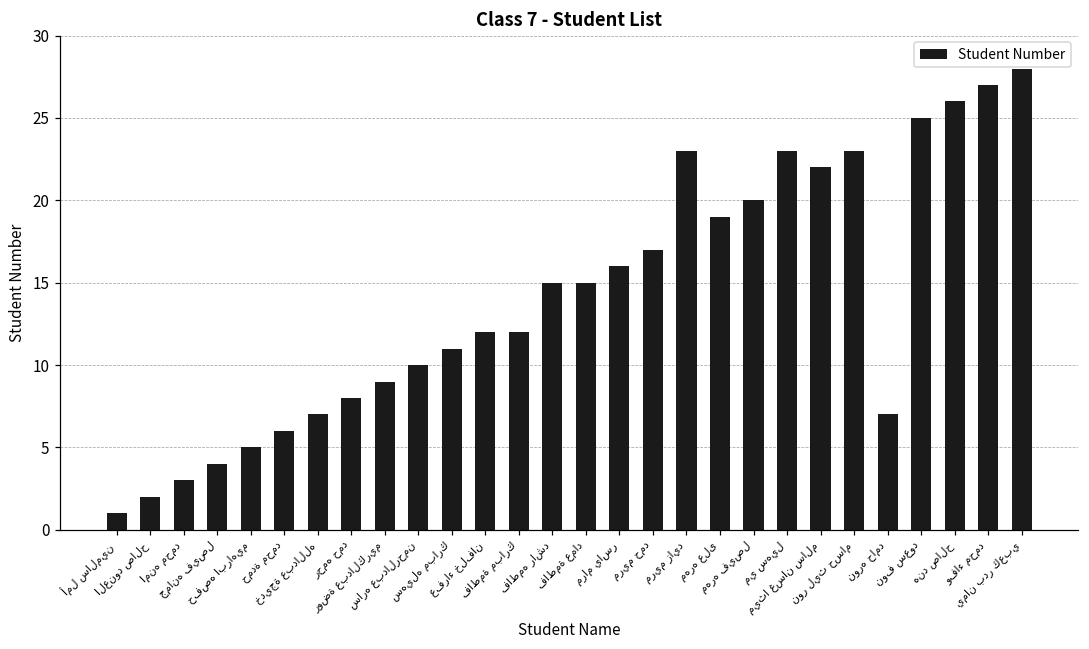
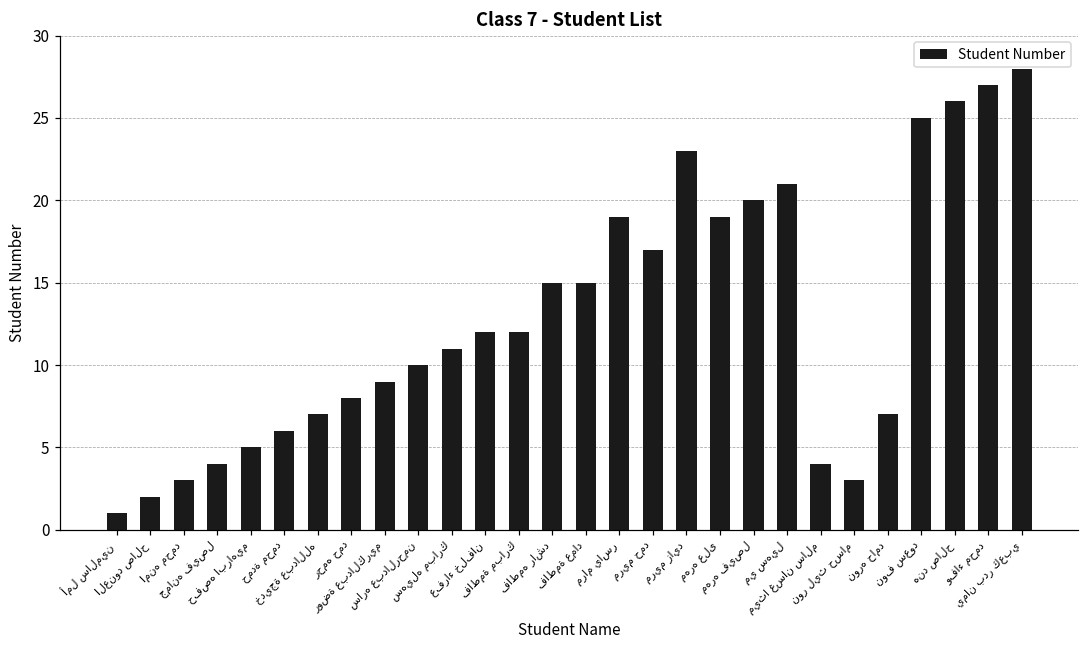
  {
    "أمل سالمين": 1,
    "العنود صالح": 2,
    "امنه محمد": 3,
    "جمانه فيصل": 4,
    "حفصه ابراهيم": 5,
    "حمدة محمد": 6,
    "خديجة عبدالله": 7,
    "رحمه حمد": 8,
    "روضة عبدالكريم": 9,
    "ساره عبدالرحمن": 10,
    "سهيله مبارك": 11,
    "عفراء خلفان": 12,
    "فاطمة مبارك": 12,
    "فاطمه راشد": 15,
    "فاطمة عماد": 15,
-   "مرام ياسر": 16,
+   "مرام ياسر": 19,
    "مريم حمد": 17,
    "مريم زايد": 23,
    "مهره على": 19,
    "مهره فيصل": 20,
-   "مي سهيل": 23,
-   "ميثا غسان سالم": 22,
-   "نور ليث حسام": 23,
+   "مي سهيل": 21,
+   "ميثا غسان سالم": 4,
+   "نور ليث حسام": 3,
    "نوره حامد": 7,
    "نوف سعود": 25,
    "هند صالح": 26,
    "وفاء محمد": 27,
    "يمان بدر كعبي": 28
  }
